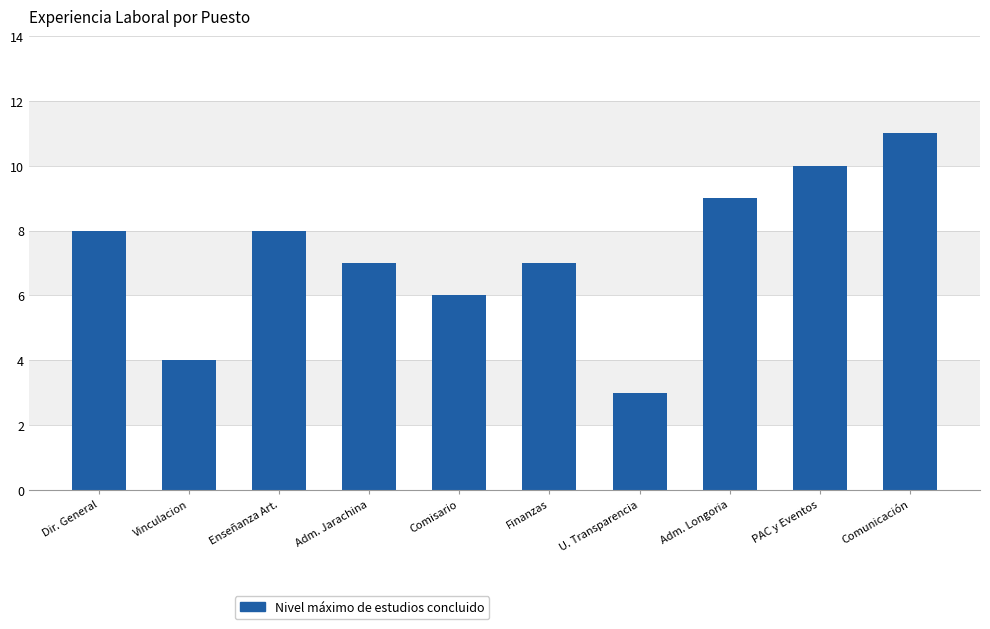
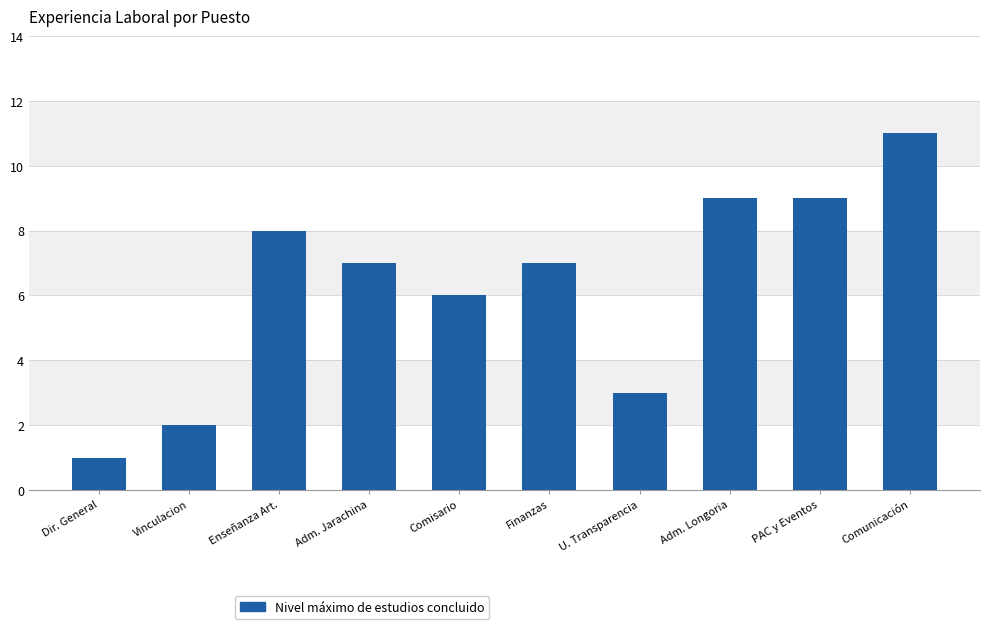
  {
-   "Dir. General": 8,
-   "Vinculacion": 4,
+   "Dir. General": 1,
+   "Vinculacion": 2,
    "Enseñanza Art.": 8,
    "Adm. Jarachina": 7,
    "Comisario": 6,
    "Finanzas": 7,
    "U. Transparencia": 3,
    "Adm. Longoria": 9,
-   "PAC y Eventos": 10,
+   "PAC y Eventos": 9,
    "Comunicación": 11
  }
